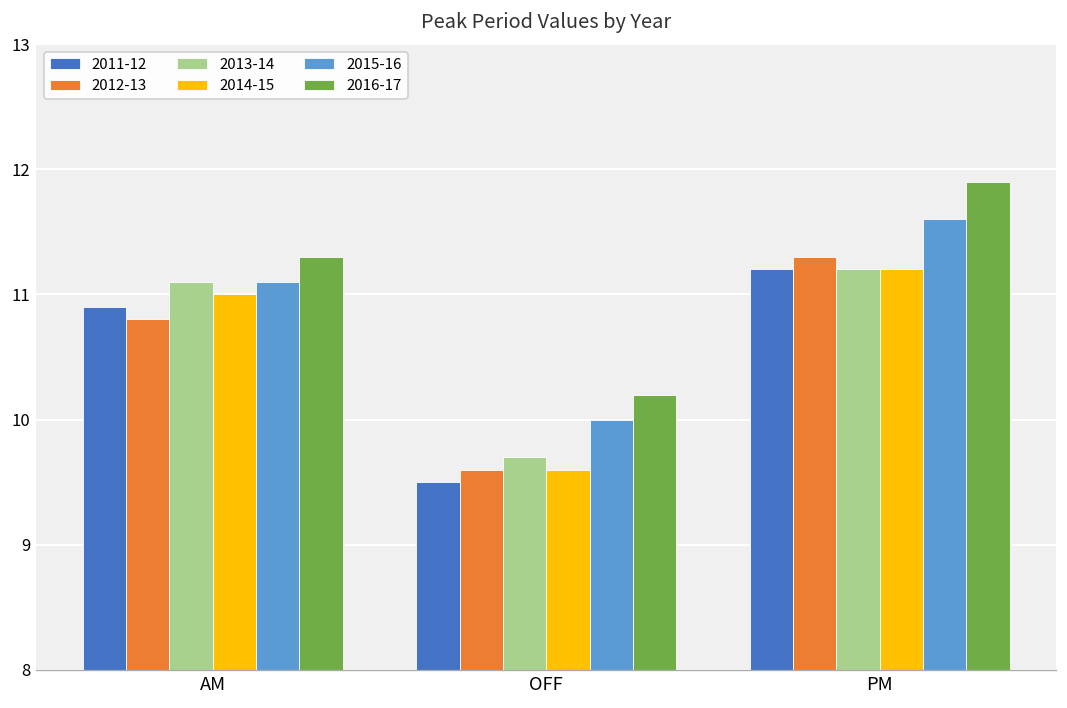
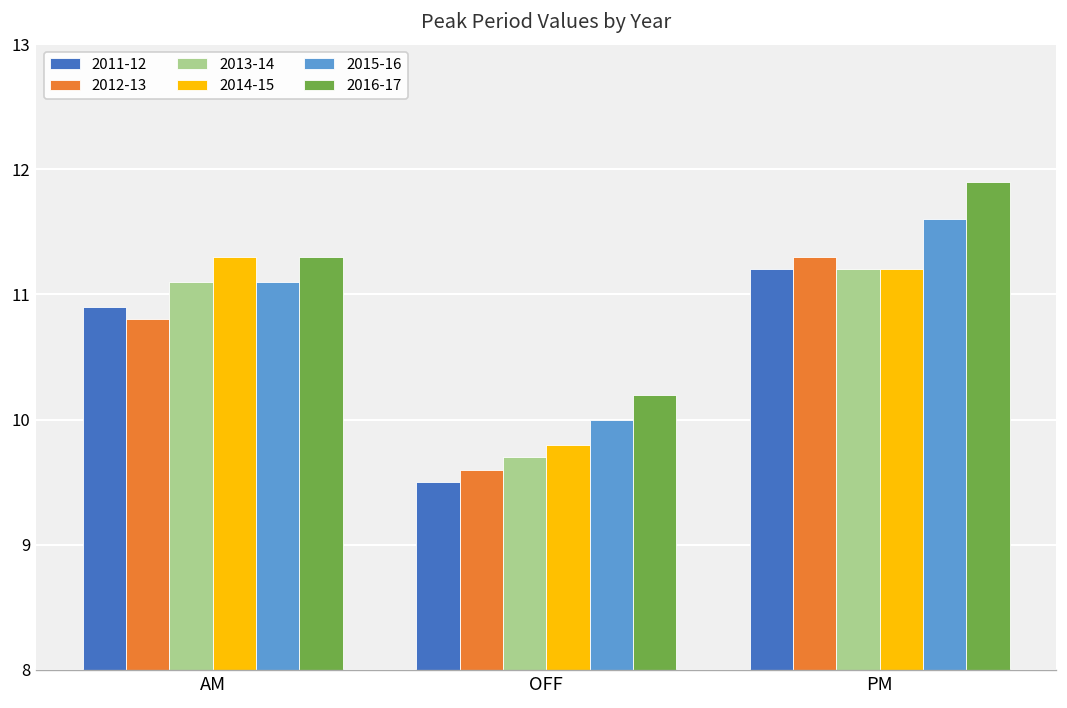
  {
    "2012-13": {
      "AM": 10.8,
      "OFF": 9.6,
      "PM": 11.3
    },
    "2013-14": {
      "AM": 11.1,
      "OFF": 9.7,
      "PM": 11.2
    },
    "2014-15": {
-     "AM": 11.0,
-     "OFF": 9.6,
+     "AM": 11.3,
+     "OFF": 9.8,
      "PM": 11.2
    },
    "2016-17": {
      "AM": 11.3,
      "OFF": 10.2,
      "PM": 11.9
    }
  }
